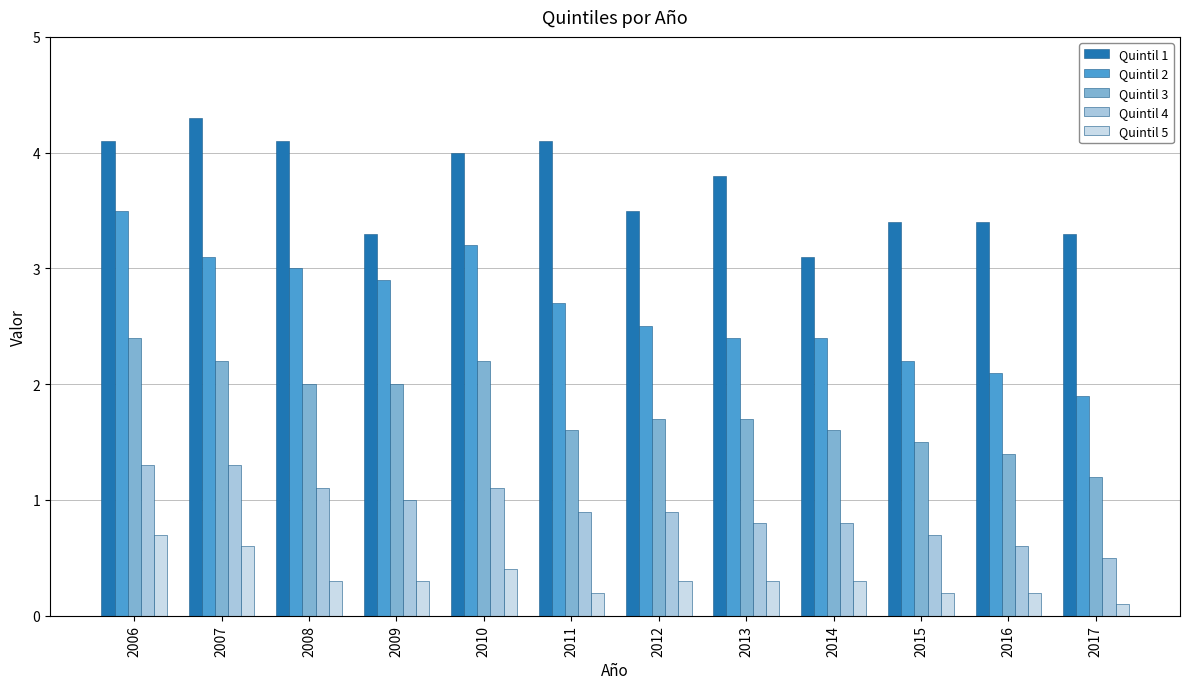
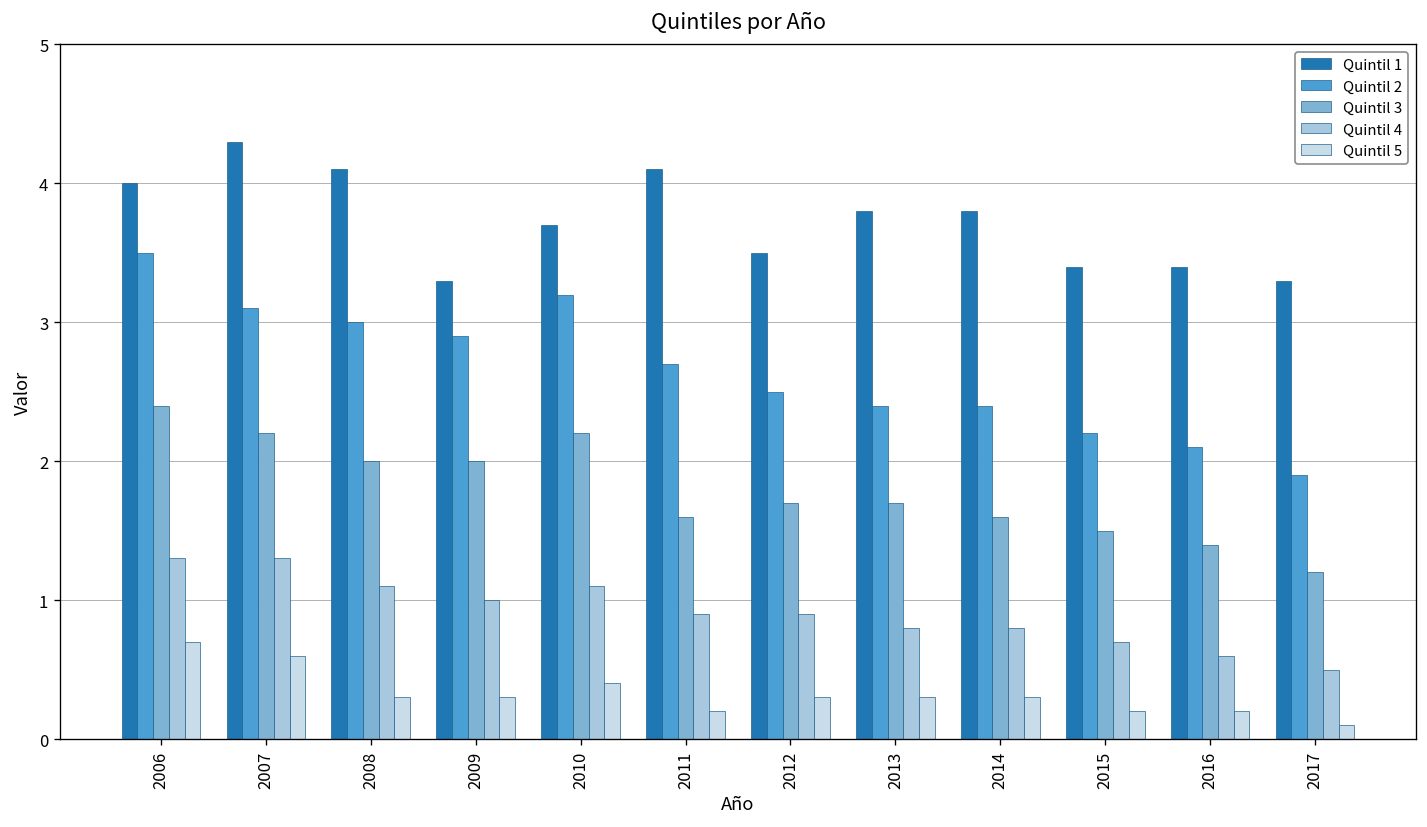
  {
    "Quintil 1": {
-     "2006": 4.1,
+     "2006": 4.0,
      "2007": 4.3,
      "2008": 4.1,
      "2009": 3.3,
-     "2010": 4.0,
+     "2010": 3.7,
      "2011": 4.1,
      "2012": 3.5,
      "2013": 3.8,
-     "2014": 3.1,
+     "2014": 3.8,
      "2015": 3.4,
      "2016": 3.4,
      "2017": 3.3
    }
  }
